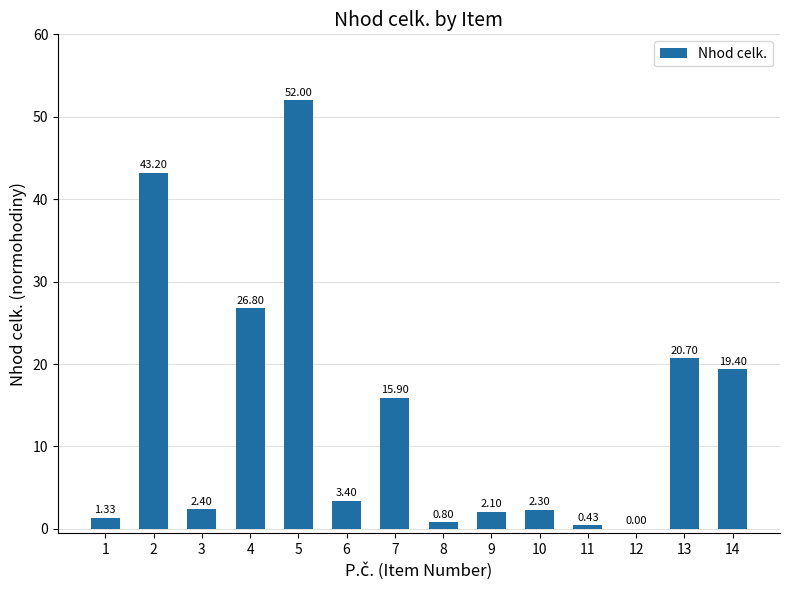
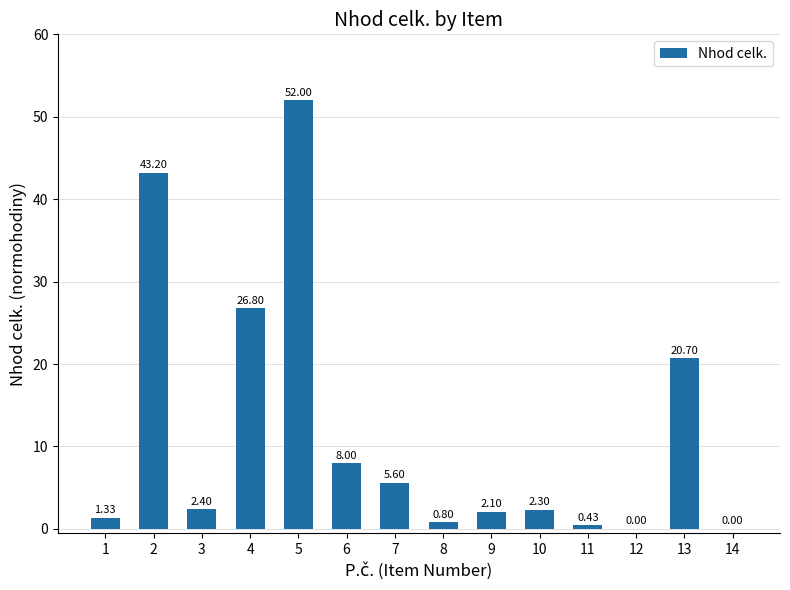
  {
    "1": 1.33,
    "2": 43.20,
    "3": 2.40,
    "4": 26.80,
    "5": 52.00,
-   "6": 3.40,
-   "7": 15.90,
+   "6": 8.00,
+   "7": 5.60,
    "8": 0.80,
    "9": 2.10,
    "10": 2.30,
    "11": 0.43,
    "12": 0.00,
    "13": 20.70,
-   "14": 19.40
+   "14": 0.00
  }
